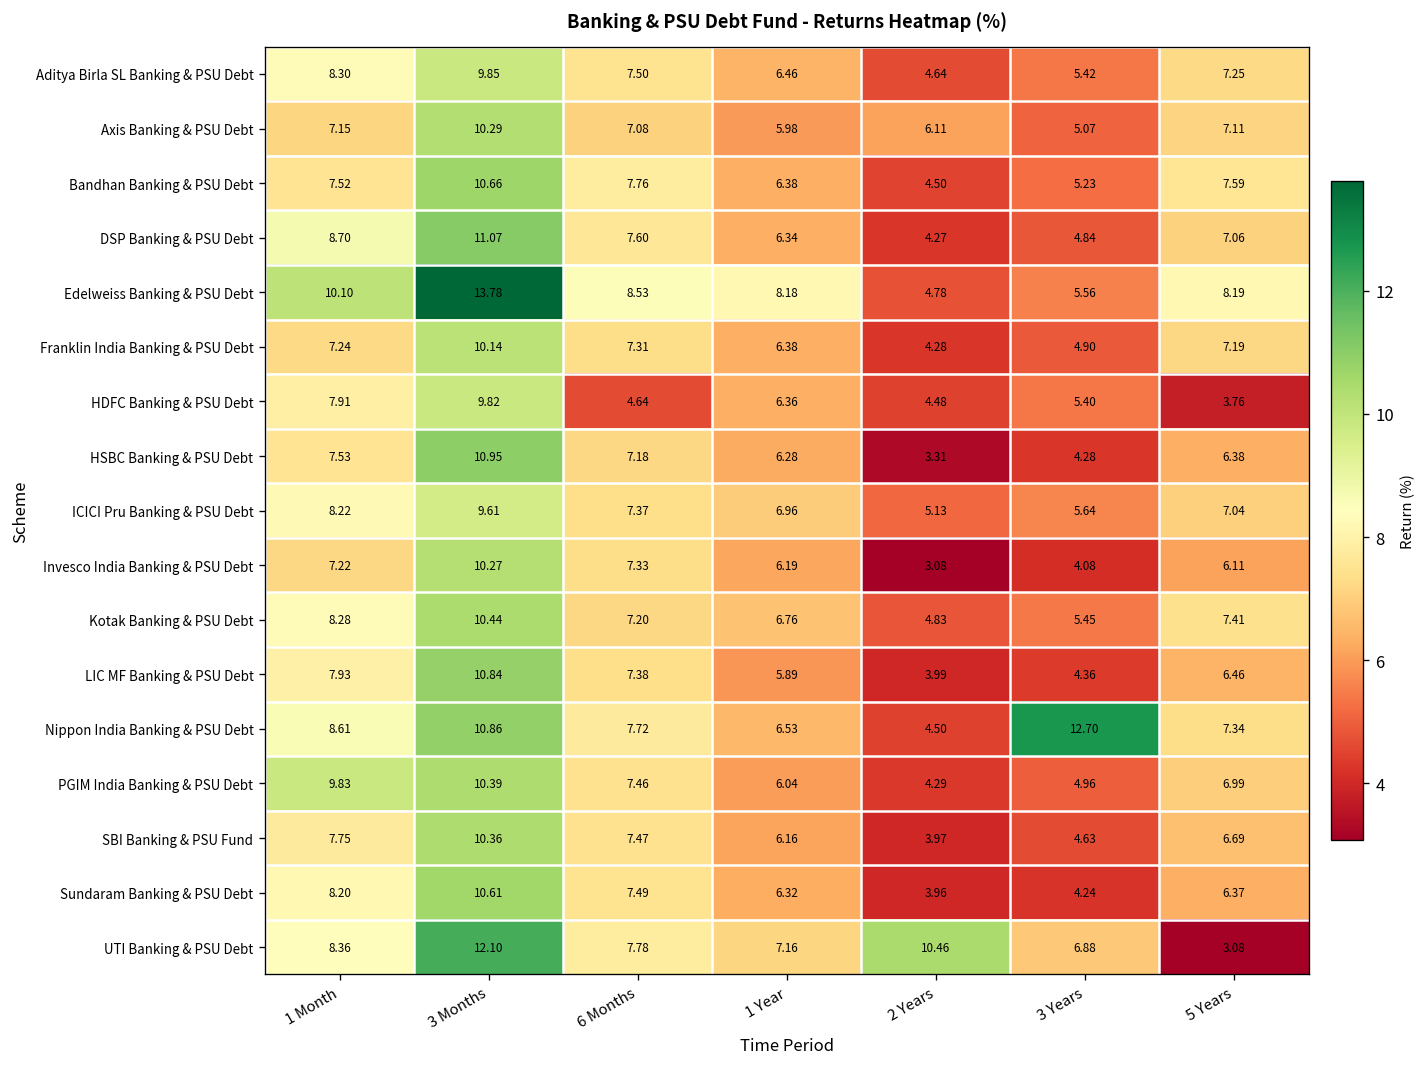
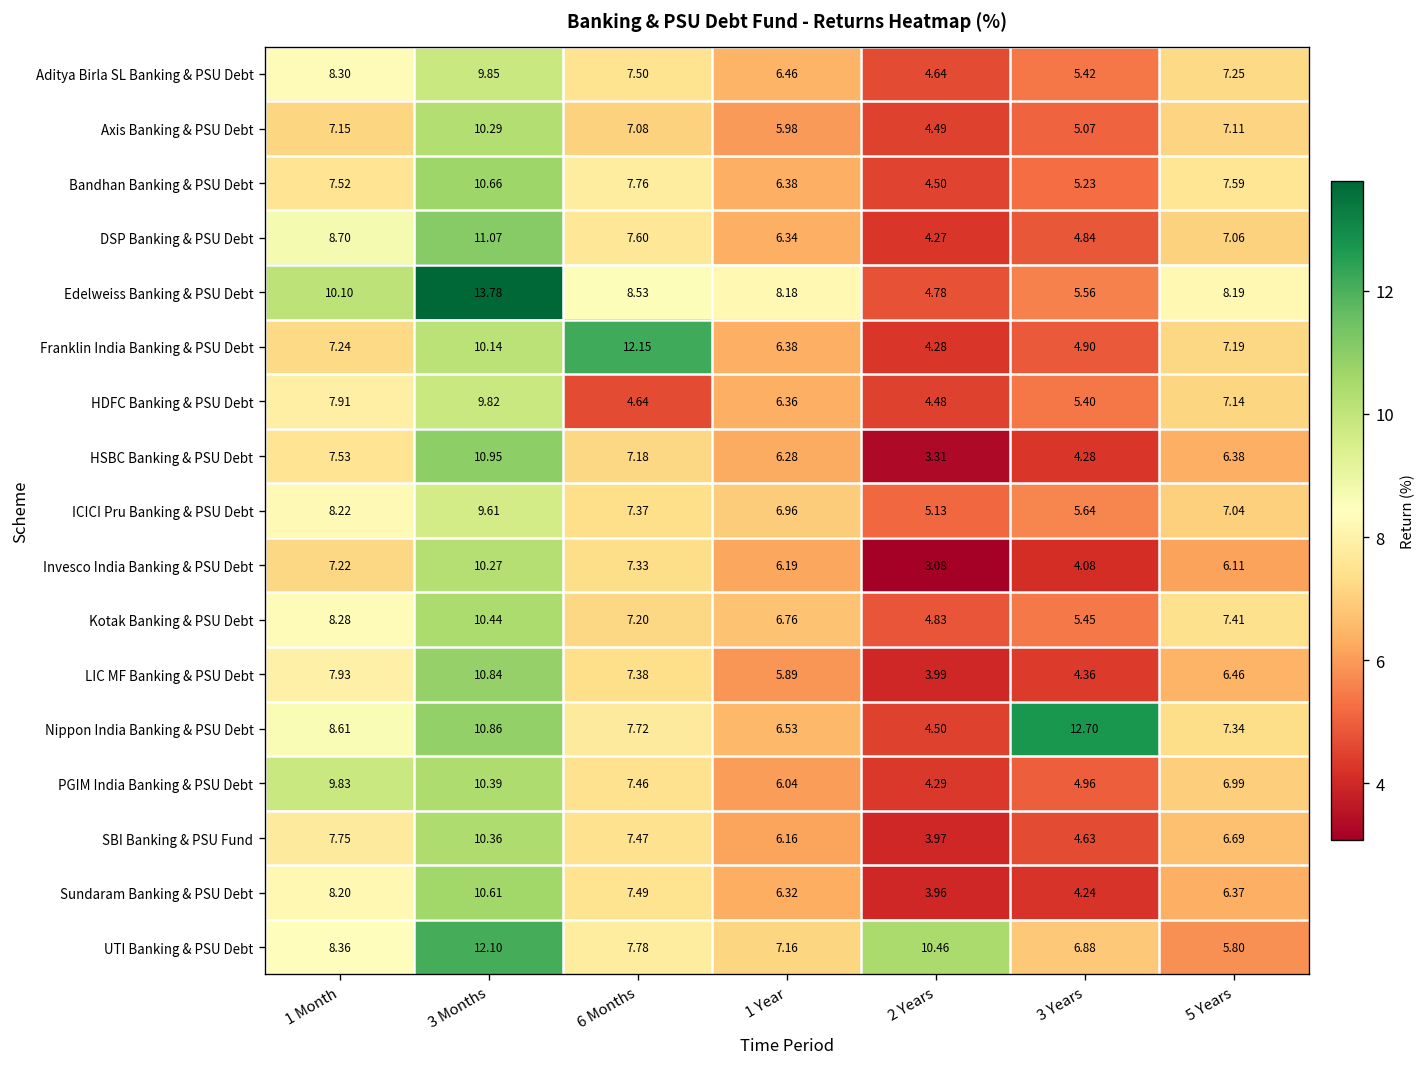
  {
    "Aditya Birla SL Banking & PSU Debt": {
      "1 Month": 8.30,
      "3 Months": 9.85,
      "6 Months": 7.50,
      "1 Year": 6.46,
      "2 Years": 4.64,
      "3 Years": 5.42,
      "5 Years": 7.25
    },
    "Axis Banking & PSU Debt": {
      "1 Month": 7.15,
      "3 Months": 10.29,
      "6 Months": 7.08,
      "1 Year": 5.98,
-     "2 Years": 6.11,
+     "2 Years": 4.49,
      "3 Years": 5.07,
      "5 Years": 7.11
    },
    "Bandhan Banking & PSU Debt": {
      "1 Month": 7.52,
      "3 Months": 10.66,
      "6 Months": 7.76,
      "1 Year": 6.38,
      "2 Years": 4.50,
      "3 Years": 5.23,
      "5 Years": 7.59
    },
    "DSP Banking & PSU Debt": {
      "1 Month": 8.70,
      "3 Months": 11.07,
      "6 Months": 7.60,
      "1 Year": 6.34,
      "2 Years": 4.27,
      "3 Years": 4.84,
      "5 Years": 7.06
    },
    "Edelweiss Banking & PSU Debt": {
      "1 Month": 10.10,
      "3 Months": 13.78,
      "6 Months": 8.53,
      "1 Year": 8.18,
      "2 Years": 4.78,
      "3 Years": 5.56,
      "5 Years": 8.19
    },
    "Franklin India Banking & PSU Debt": {
      "1 Month": 7.24,
      "3 Months": 10.14,
-     "6 Months": 7.31,
+     "6 Months": 12.15,
      "1 Year": 6.38,
      "2 Years": 4.28,
      "3 Years": 4.90,
      "5 Years": 7.19
    },
    "HDFC Banking & PSU Debt": {
      "1 Month": 7.91,
      "3 Months": 9.82,
      "6 Months": 4.64,
      "1 Year": 6.36,
      "2 Years": 4.48,
      "3 Years": 5.40,
-     "5 Years": 3.76
+     "5 Years": 7.14
    },
    "HSBC Banking & PSU Debt": {
      "1 Month": 7.53,
      "3 Months": 10.95,
      "6 Months": 7.18,
      "1 Year": 6.28,
      "2 Years": 3.31,
      "3 Years": 4.28,
      "5 Years": 6.38
    },
    "ICICI Pru Banking & PSU Debt": {
      "1 Month": 8.22,
      "3 Months": 9.61,
      "6 Months": 7.37,
      "1 Year": 6.96,
      "2 Years": 5.13,
      "3 Years": 5.64,
      "5 Years": 7.04
    },
    "Invesco India Banking & PSU Debt": {
      "1 Month": 7.22,
      "3 Months": 10.27,
      "6 Months": 7.33,
      "1 Year": 6.19,
      "2 Years": 3.08,
      "3 Years": 4.08,
      "5 Years": 6.11
    },
    "Kotak Banking & PSU Debt": {
      "1 Month": 8.28,
      "3 Months": 10.44,
      "6 Months": 7.20,
      "1 Year": 6.76,
      "2 Years": 4.83,
      "3 Years": 5.45,
      "5 Years": 7.41
    },
    "LIC MF Banking & PSU Debt": {
      "1 Month": 7.93,
      "3 Months": 10.84,
      "6 Months": 7.38,
      "1 Year": 5.89,
      "2 Years": 3.99,
      "3 Years": 4.36,
      "5 Years": 6.46
    },
    "Nippon India Banking & PSU Debt": {
      "1 Month": 8.61,
      "3 Months": 10.86,
      "6 Months": 7.72,
      "1 Year": 6.53,
      "2 Years": 4.50,
      "3 Years": 12.70,
      "5 Years": 7.34
    },
    "PGIM India Banking & PSU Debt": {
      "1 Month": 9.83,
      "3 Months": 10.39,
      "6 Months": 7.46,
      "1 Year": 6.04,
      "2 Years": 4.29,
      "3 Years": 4.96,
      "5 Years": 6.99
    },
    "SBI Banking & PSU Fund": {
      "1 Month": 7.75,
      "3 Months": 10.36,
      "6 Months": 7.47,
      "1 Year": 6.16,
      "2 Years": 3.97,
      "3 Years": 4.63,
      "5 Years": 6.69
    },
    "Sundaram Banking & PSU Debt": {
      "1 Month": 8.20,
      "3 Months": 10.61,
      "6 Months": 7.49,
      "1 Year": 6.32,
      "2 Years": 3.96,
      "3 Years": 4.24,
      "5 Years": 6.37
    },
    "UTI Banking & PSU Debt": {
      "1 Month": 8.36,
      "3 Months": 12.10,
      "6 Months": 7.78,
      "1 Year": 7.16,
      "2 Years": 10.46,
      "3 Years": 6.88,
-     "5 Years": 3.08
+     "5 Years": 5.80
    }
  }
